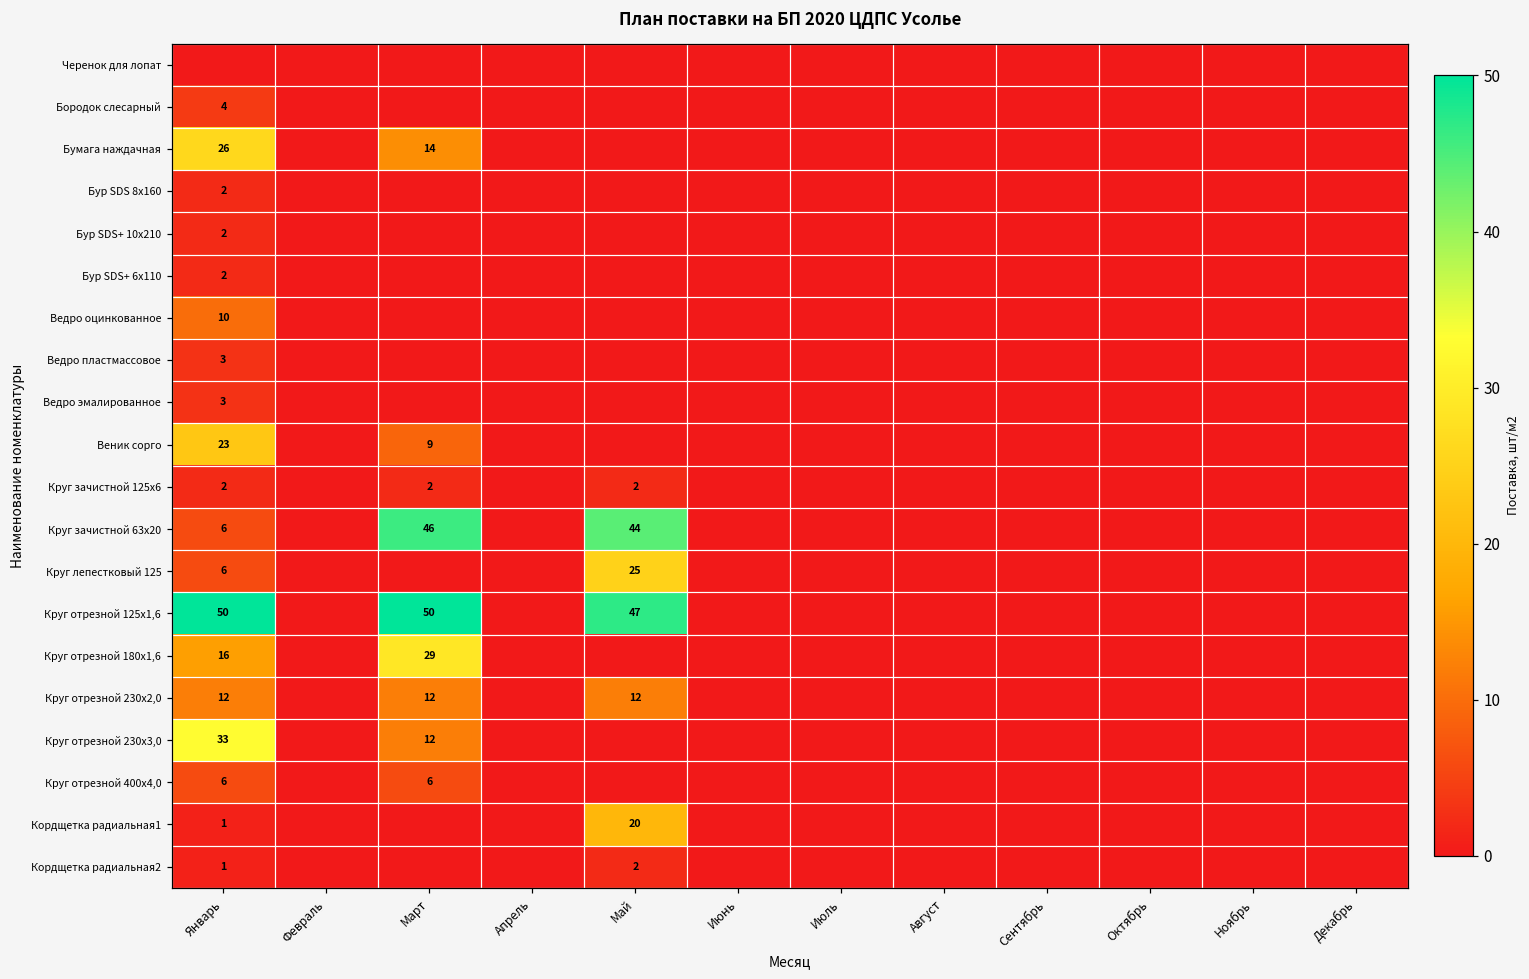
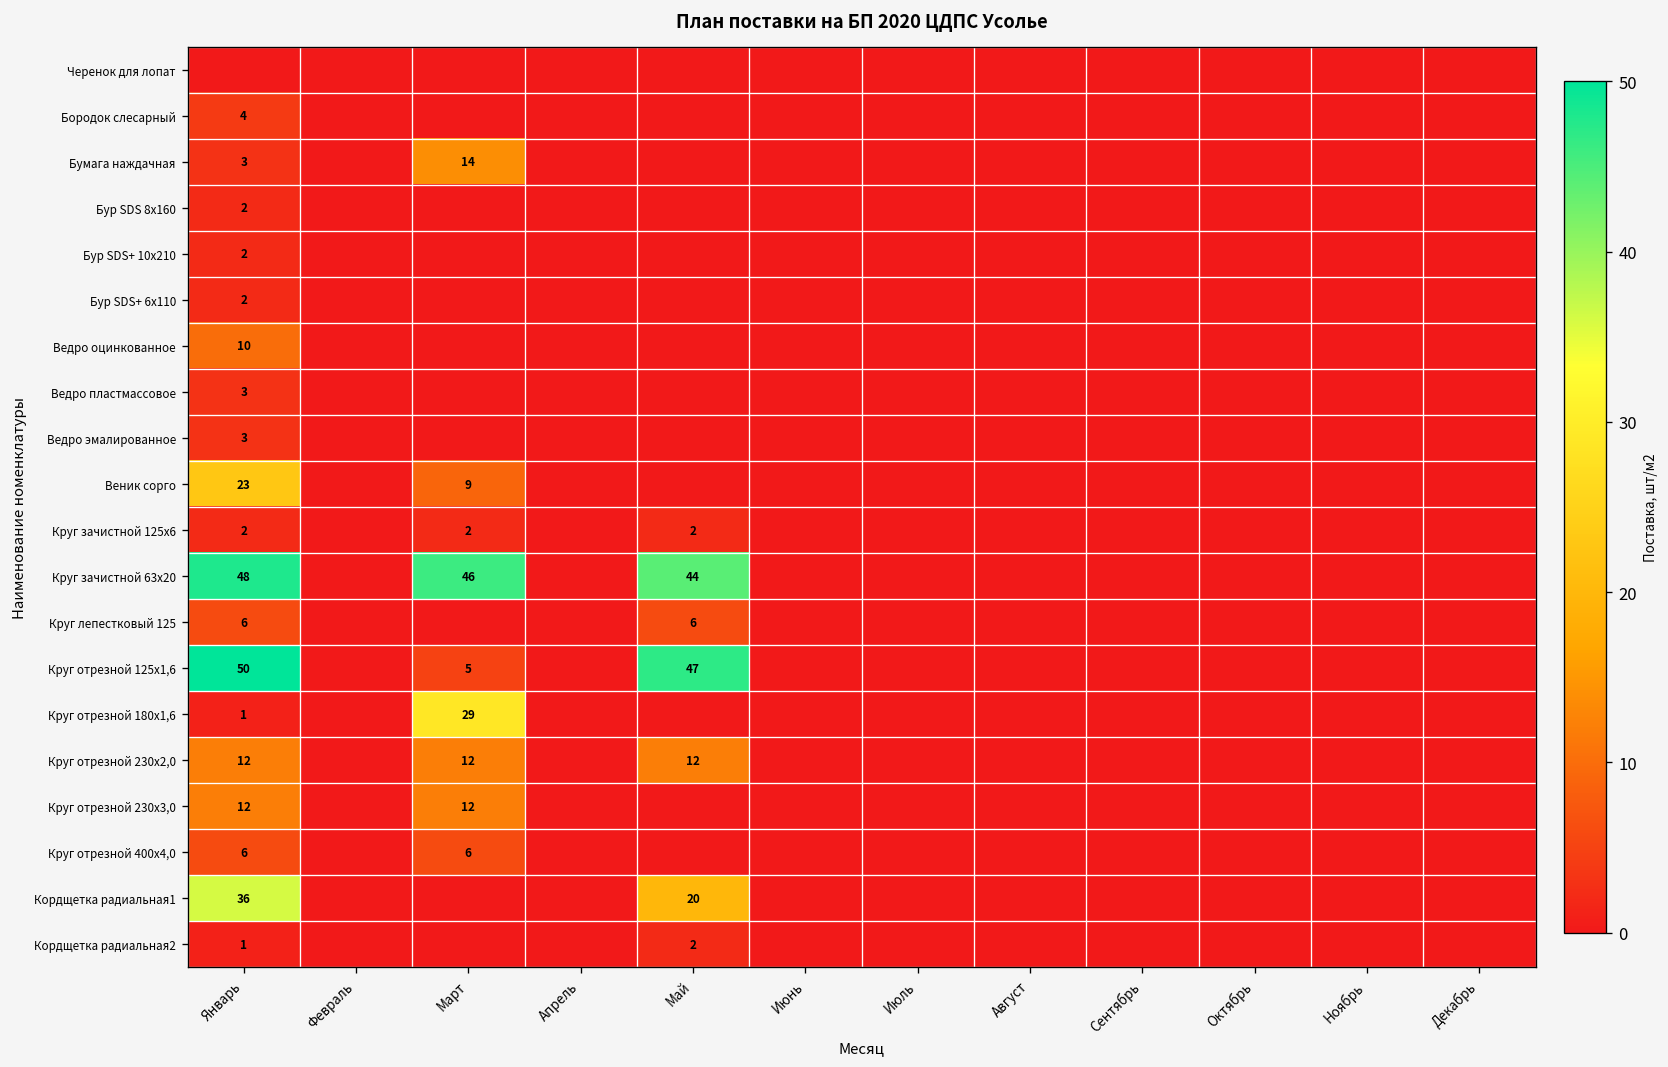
  {
    "Бородок слесарный": {
      "Январь": 4
    },
    "Бумага наждачная": {
-     "Январь": 26,
+     "Январь": 3,
      "Март": 14
    },
    "Бур SDS 8х160": {
      "Январь": 2
    },
    "Бур SDS+ 10х210": {
      "Январь": 2
    },
    "Бур SDS+ 6х110": {
      "Январь": 2
    },
    "Ведро оцинкованное": {
      "Январь": 10
    },
    "Ведро пластмассовое": {
      "Январь": 3
    },
    "Ведро эмалированное": {
      "Январь": 3
    },
    "Веник сорго": {
      "Январь": 23,
      "Март": 9
    },
    "Круг зачистной 125х6": {
      "Январь": 2,
      "Март": 2,
      "Май": 2
    },
    "Круг зачистной 63х20": {
-     "Январь": 6,
+     "Январь": 48,
      "Март": 46,
      "Май": 44
    },
    "Круг лепестковый 125": {
      "Январь": 6,
-     "Май": 25
+     "Май": 6
    },
    "Круг отрезной 125х1,6": {
      "Январь": 50,
-     "Март": 50,
+     "Март": 5,
      "Май": 47
    },
    "Круг отрезной 180х1,6": {
-     "Январь": 16,
+     "Январь": 1,
      "Март": 29
    },
    "Круг отрезной 230х2,0": {
      "Январь": 12,
      "Март": 12,
      "Май": 12
    },
    "Круг отрезной 230х3,0": {
-     "Январь": 33,
+     "Январь": 12,
      "Март": 12
    },
    "Круг отрезной 400х4,0": {
      "Январь": 6,
      "Март": 6
    },
    "Кордщетка радиальная1": {
-     "Январь": 1,
+     "Январь": 36,
      "Май": 20
    },
    "Кордщетка радиальная2": {
      "Январь": 1,
      "Май": 2
    }
  }
